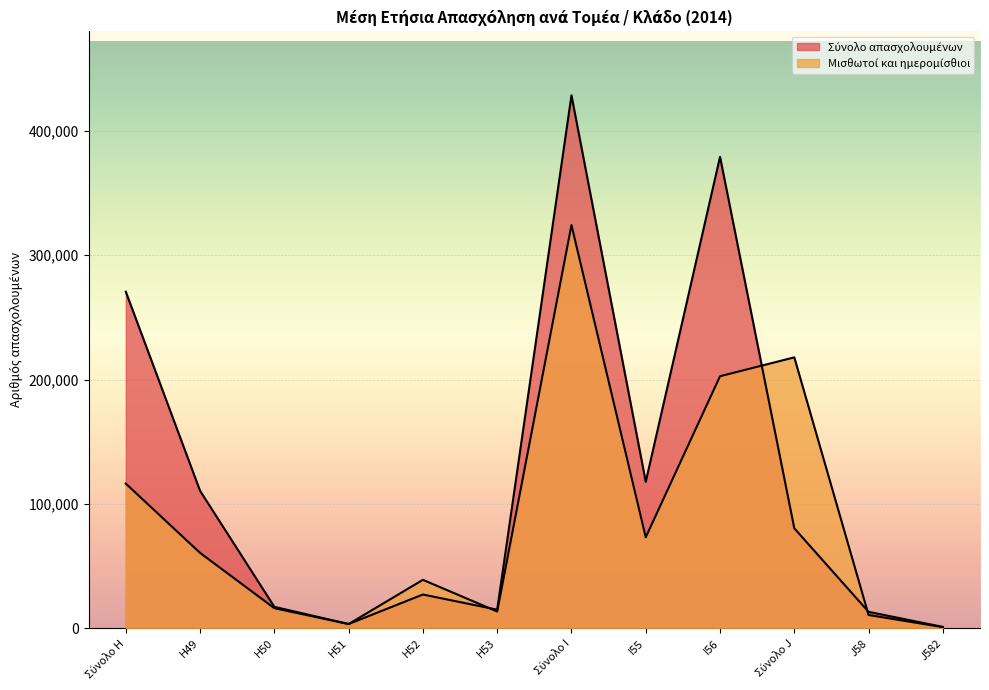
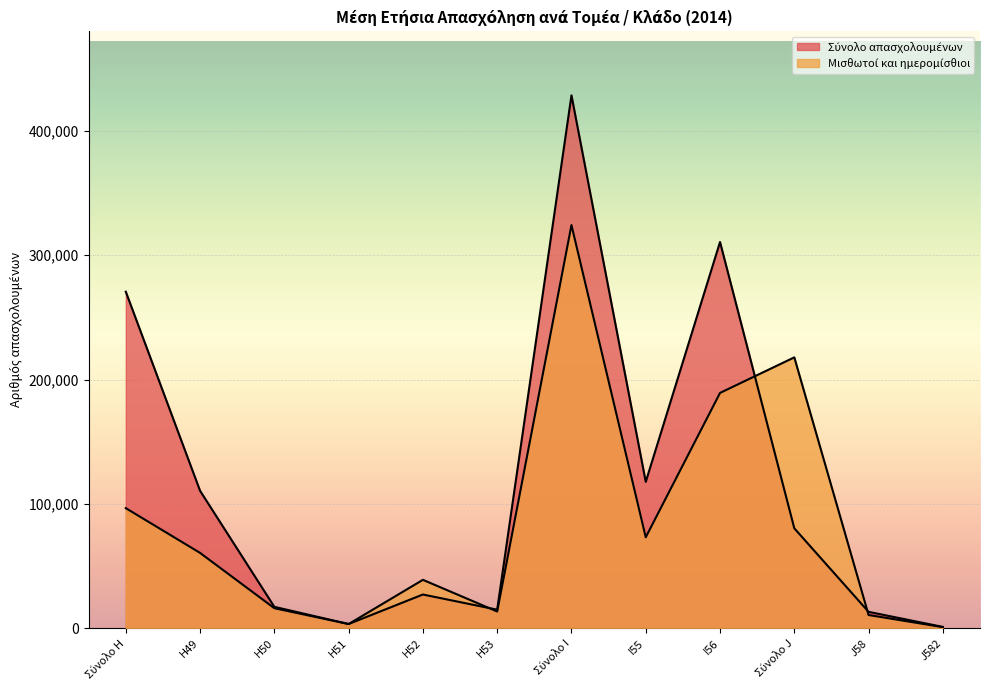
  {
    "Σύνολο απασχολουμένων": {
      "Σύνολο H": "271,000",
      "H49": "111,000",
      "H52": "27,000",
      "Σύνολο I": "428,000",
      "I55": "118,000",
-     "I56": "379,000",
+     "I56": "311,000",
      "Σύνολο J": "80,000",
      "J58": "13,000"
    },
    "Μισθωτοί και ημερομίσθιοι": {
-     "Σύνολο H": "116,000",
+     "Σύνολο H": "97,000",
      "H49": "61,000",
      "H52": "39,000",
      "Σύνολο I": "324,000",
      "I55": "73,000",
-     "I56": "203,000",
+     "I56": "189,000",
      "Σύνολο J": "218,000",
      "J58": "11,000"
    }
  }
